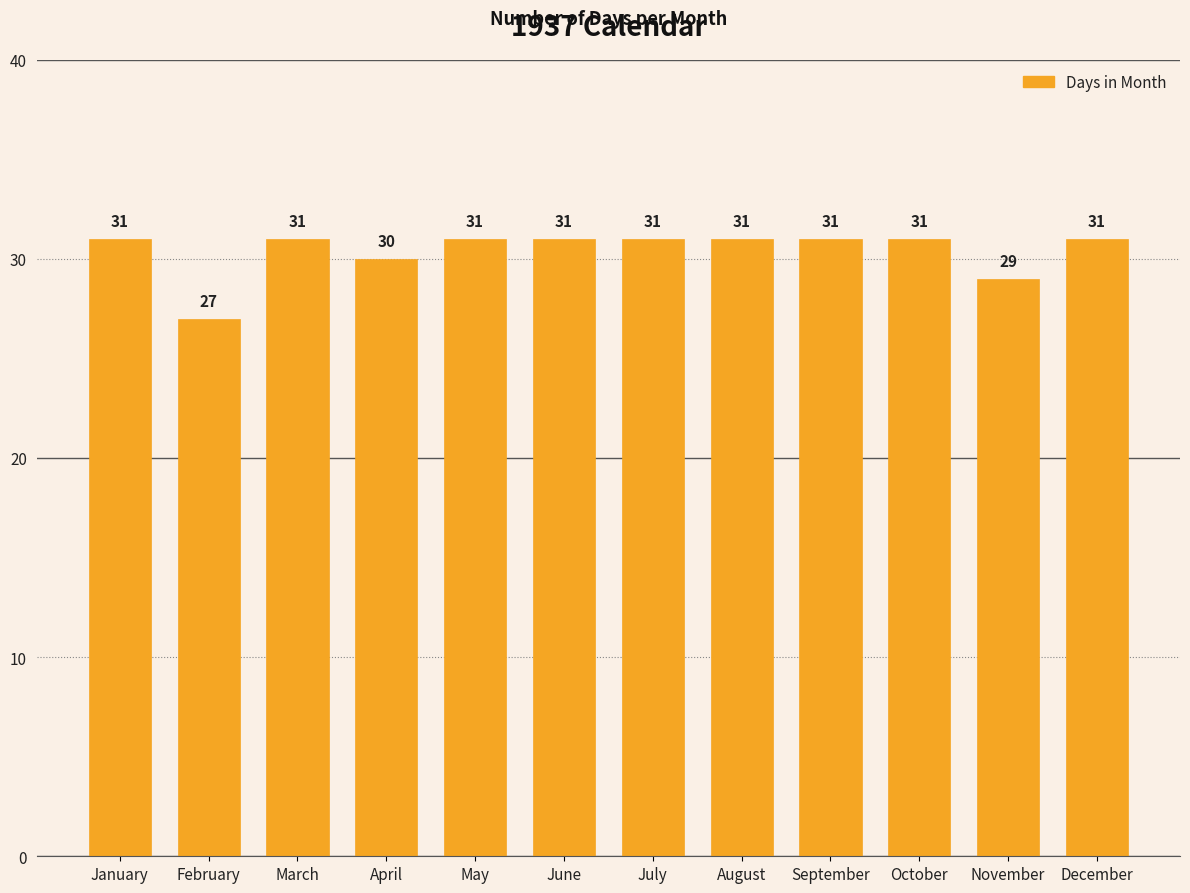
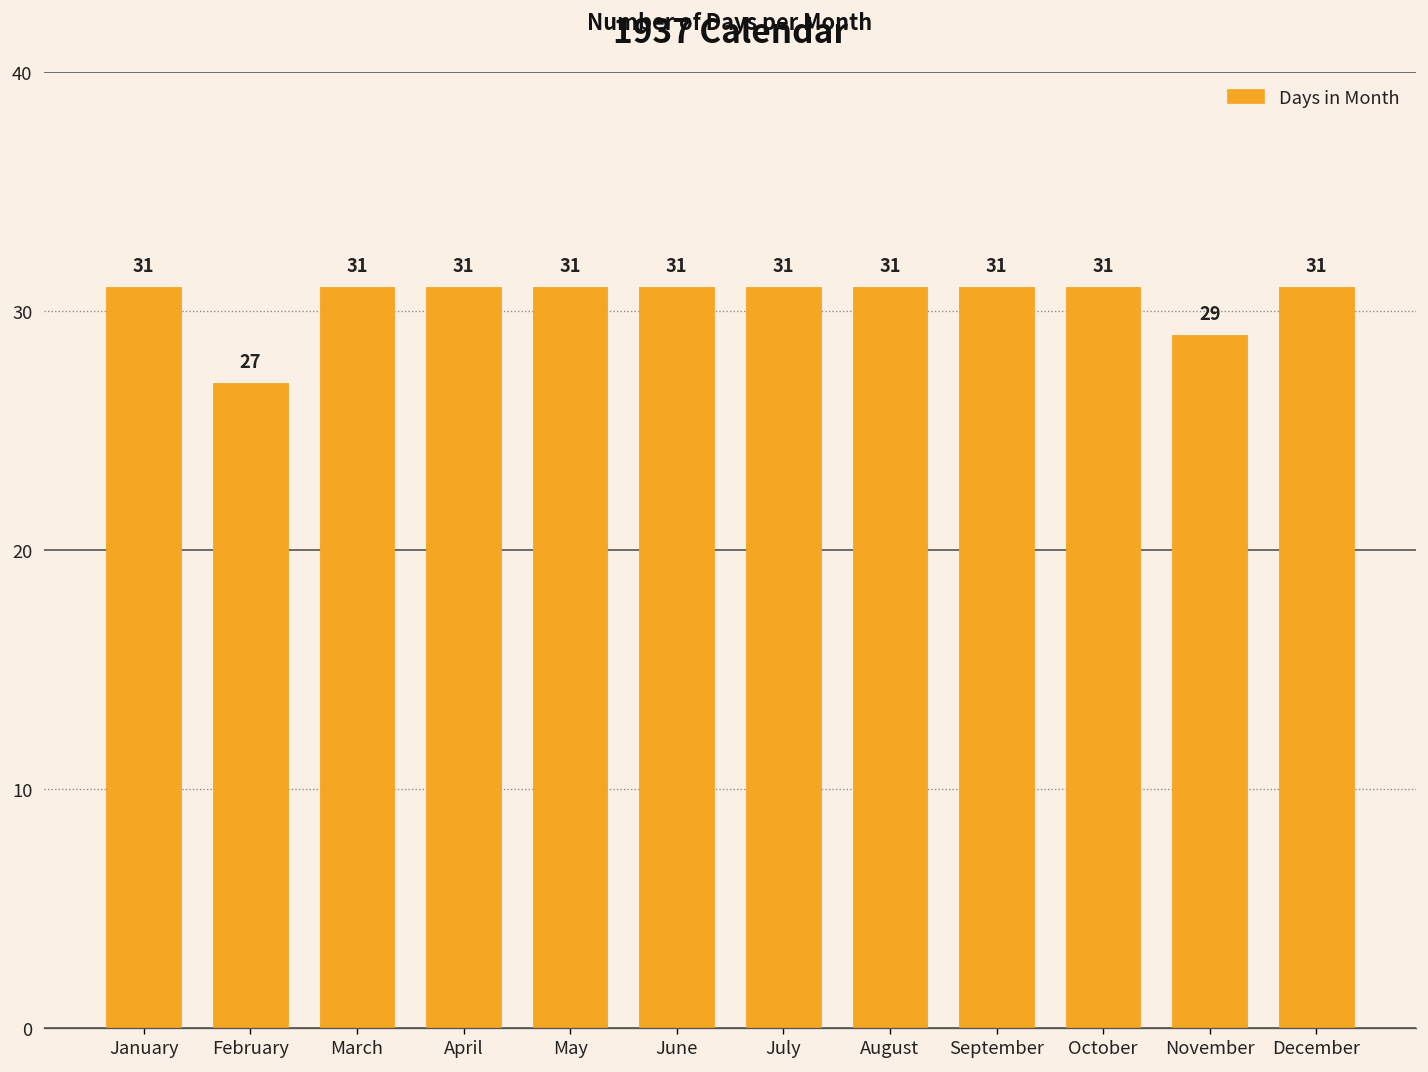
  {
    "January": 31,
    "February": 27,
    "March": 31,
-   "April": 30,
+   "April": 31,
    "May": 31,
    "June": 31,
    "July": 31,
    "August": 31,
    "September": 31,
    "October": 31,
    "November": 29,
    "December": 31
  }
